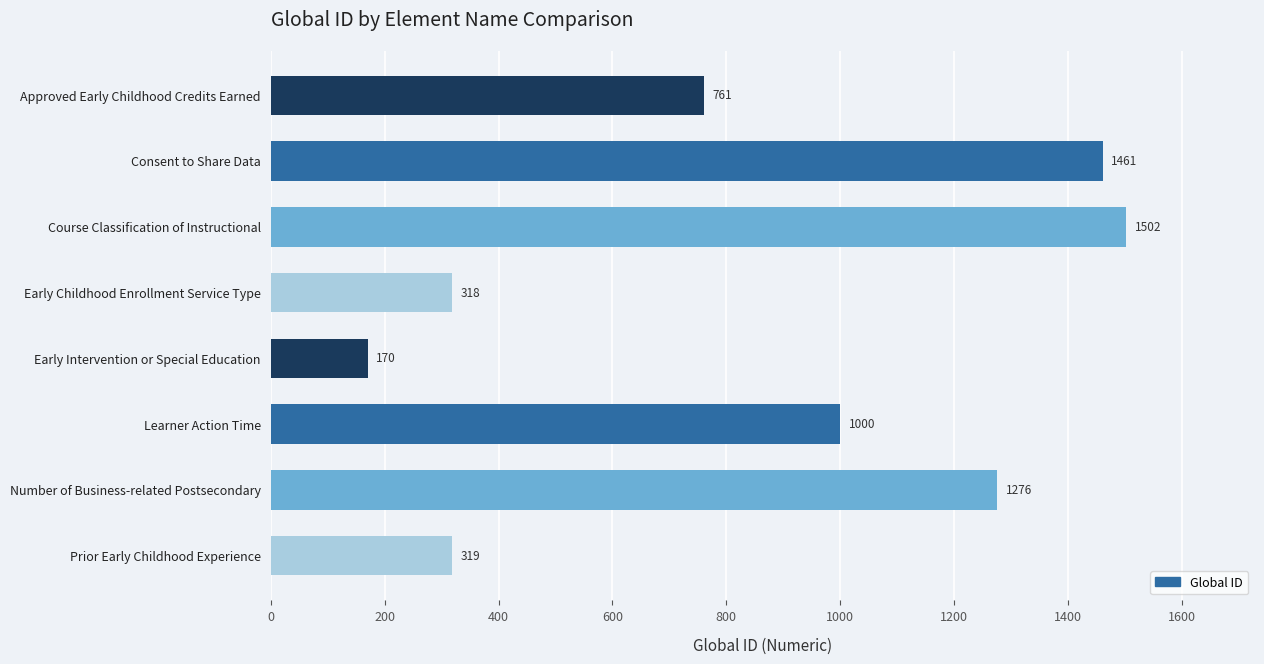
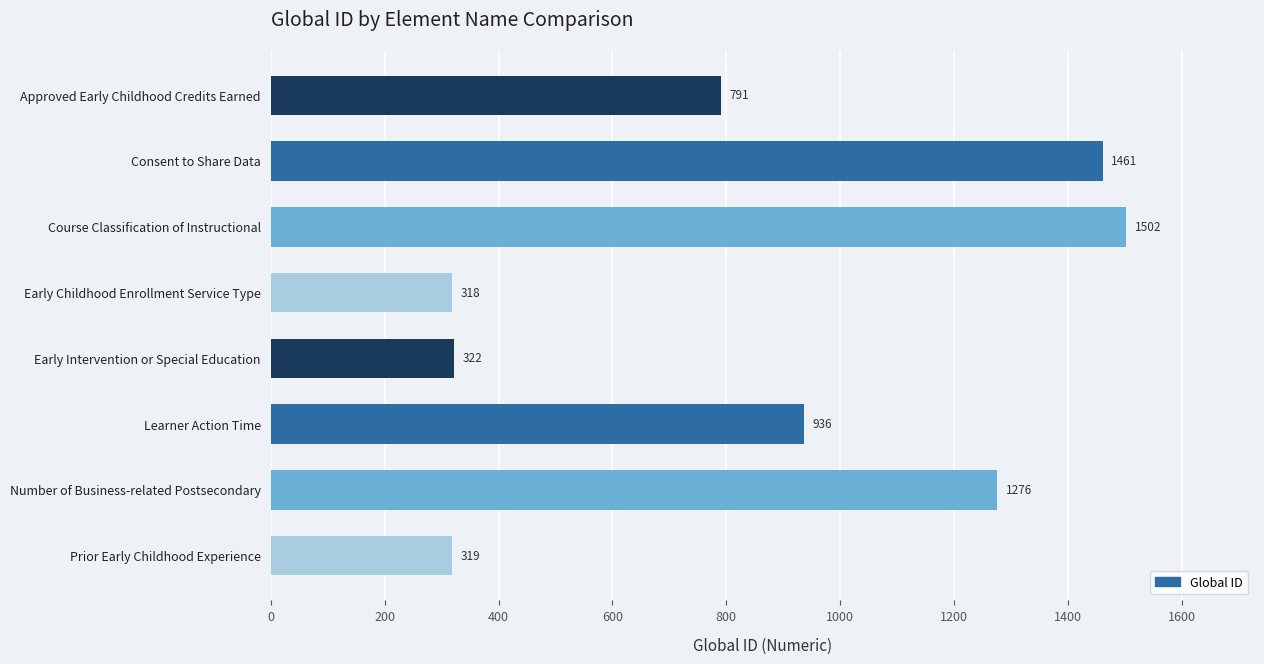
  {
-   "Approved Early Childhood Credits Earned": 761,
+   "Approved Early Childhood Credits Earned": 791,
    "Consent to Share Data": 1461,
    "Course Classification of Instructional": 1502,
    "Early Childhood Enrollment Service Type": 318,
-   "Early Intervention or Special Education": 170,
-   "Learner Action Time": 1000,
+   "Early Intervention or Special Education": 322,
+   "Learner Action Time": 936,
    "Number of Business-related Postsecondary": 1276,
    "Prior Early Childhood Experience": 319
  }
